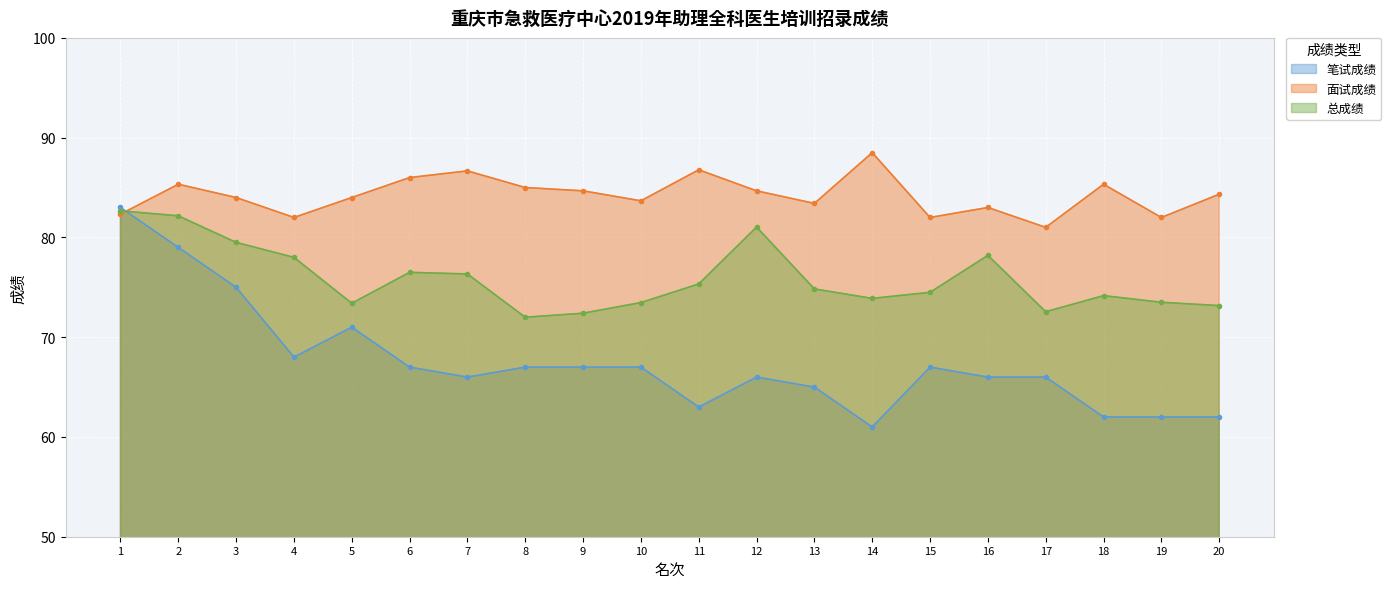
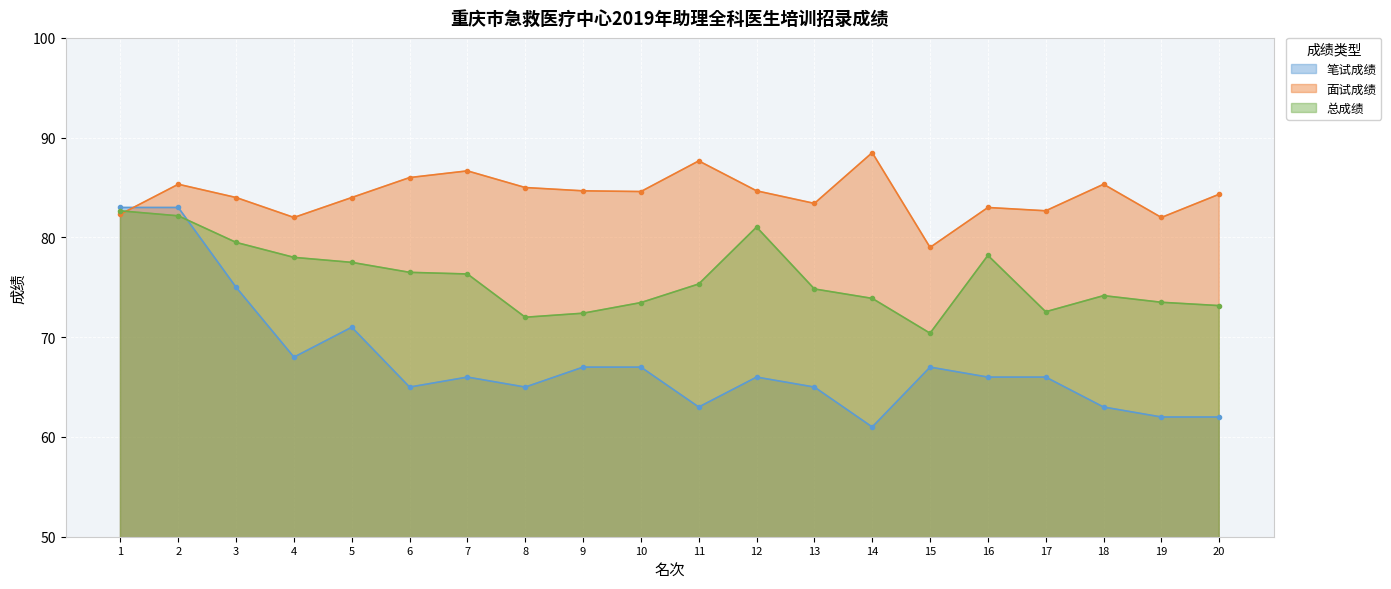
  {
    "笔试成绩": {
      "1": 83,
-     "2": 79,
+     "2": 83,
      "3": 75,
      "4": 68,
      "5": 71,
-     "6": 67,
+     "6": 65,
      "7": 66,
-     "8": 67,
+     "8": 65,
      "9": 67,
      "10": 67,
      "11": 63,
      "12": 66,
      "13": 65,
      "14": 61,
      "15": 67,
      "16": 66,
      "17": 66,
-     "18": 62,
+     "18": 63,
      "19": 62,
      "20": 62
    },
    "面试成绩": {
      "1": 82,
      "2": 85,
      "3": 84,
      "4": 82,
      "5": 84,
      "6": 86,
      "7": 87,
      "8": 85,
      "9": 85,
-     "10": 84,
-     "11": 87,
+     "10": 85,
+     "11": 88,
      "12": 85,
      "13": 83,
      "14": 89,
-     "15": 82,
+     "15": 79,
      "16": 83,
-     "17": 81,
+     "17": 83,
      "18": 85,
      "19": 82,
      "20": 84
    },
    "总成绩": {
      "1": 83,
      "2": 82,
      "3": 80,
      "4": 78,
-     "5": 73,
+     "5": 78,
      "6": 77,
      "7": 76,
      "8": 72,
      "9": 72,
      "10": 73,
      "11": 75,
      "12": 81,
      "13": 75,
      "14": 74,
-     "15": 75,
+     "15": 70,
      "16": 78,
      "17": 73,
      "18": 74,
      "19": 74,
      "20": 73
    }
  }
